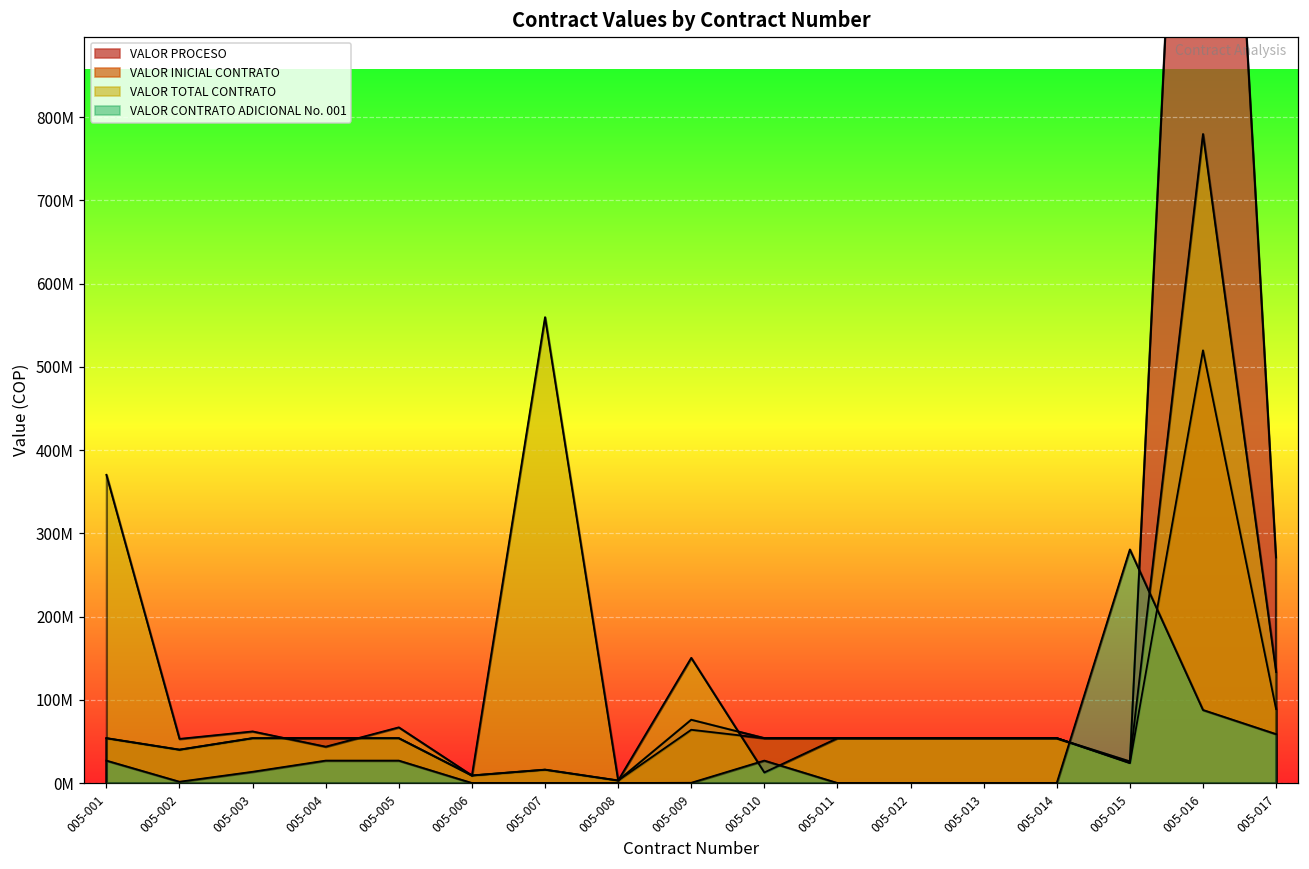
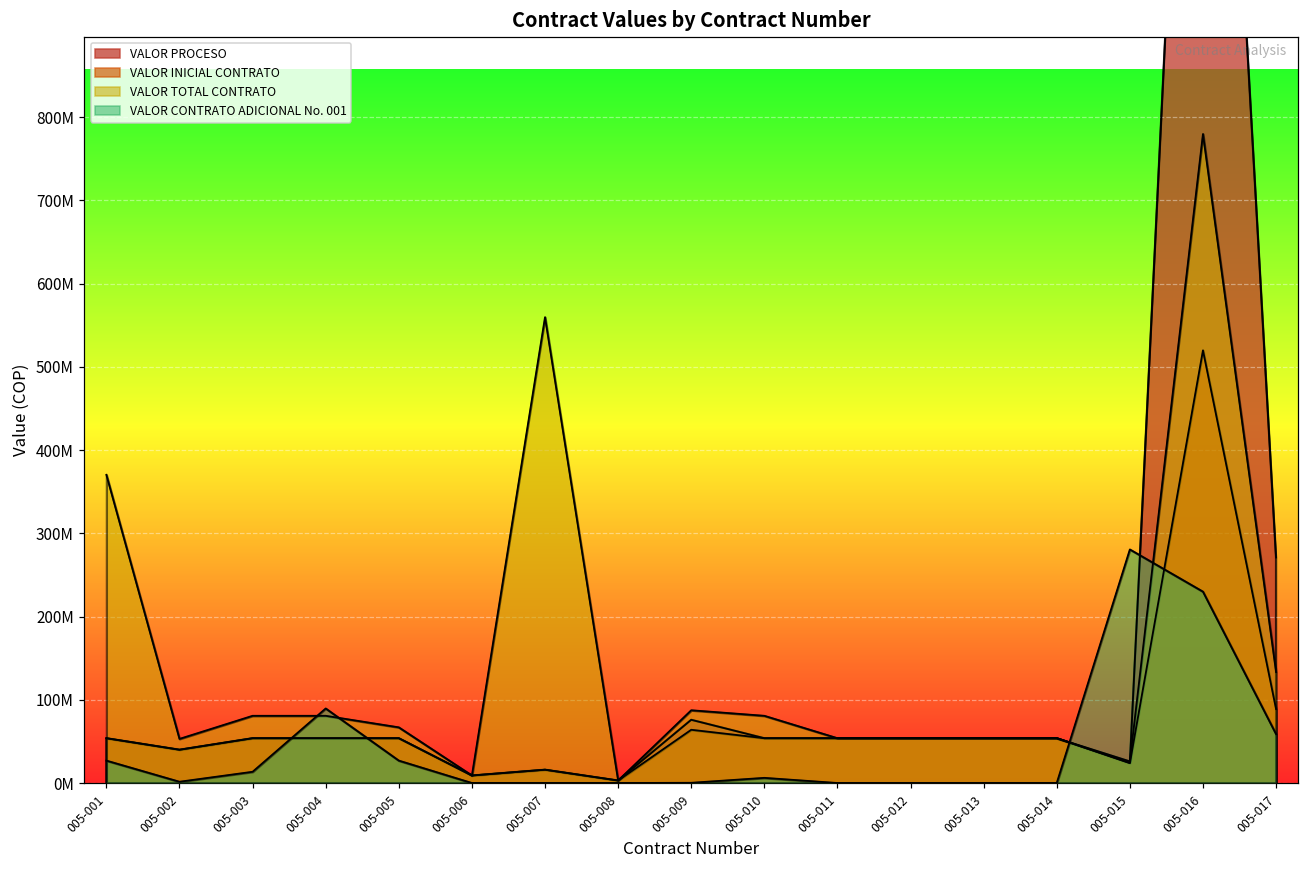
  {
    "VALOR TOTAL CONTRATO": {
      "005-001": 370000000,
      "005-002": 50000000,
-     "005-003": 60000000,
-     "005-004": 40000000,
+     "005-003": 80000000,
+     "005-004": 80000000,
      "005-005": 70000000,
      "005-007": 560000000,
-     "005-009": 150000000,
-     "005-010": 10000000,
+     "005-009": 90000000,
+     "005-010": 80000000,
      "005-016": 780000000,
      "005-017": 130000000
    },
    "VALOR CONTRATO ADICIONAL No. 001": {
      "005-001": 30000000,
      "005-002": 0,
      "005-003": 10000000,
-     "005-004": 30000000,
+     "005-004": 90000000,
      "005-005": 30000000,
      "005-006": 0,
      "005-007": 0,
      "005-009": 0,
-     "005-010": 30000000,
+     "005-010": 10000000,
      "005-011": 0,
      "005-012": 0,
      "005-013": 0,
      "005-014": 0,
      "005-015": 280000000,
-     "005-016": 90000000,
+     "005-016": 230000000,
      "005-017": 60000000
    }
  }
